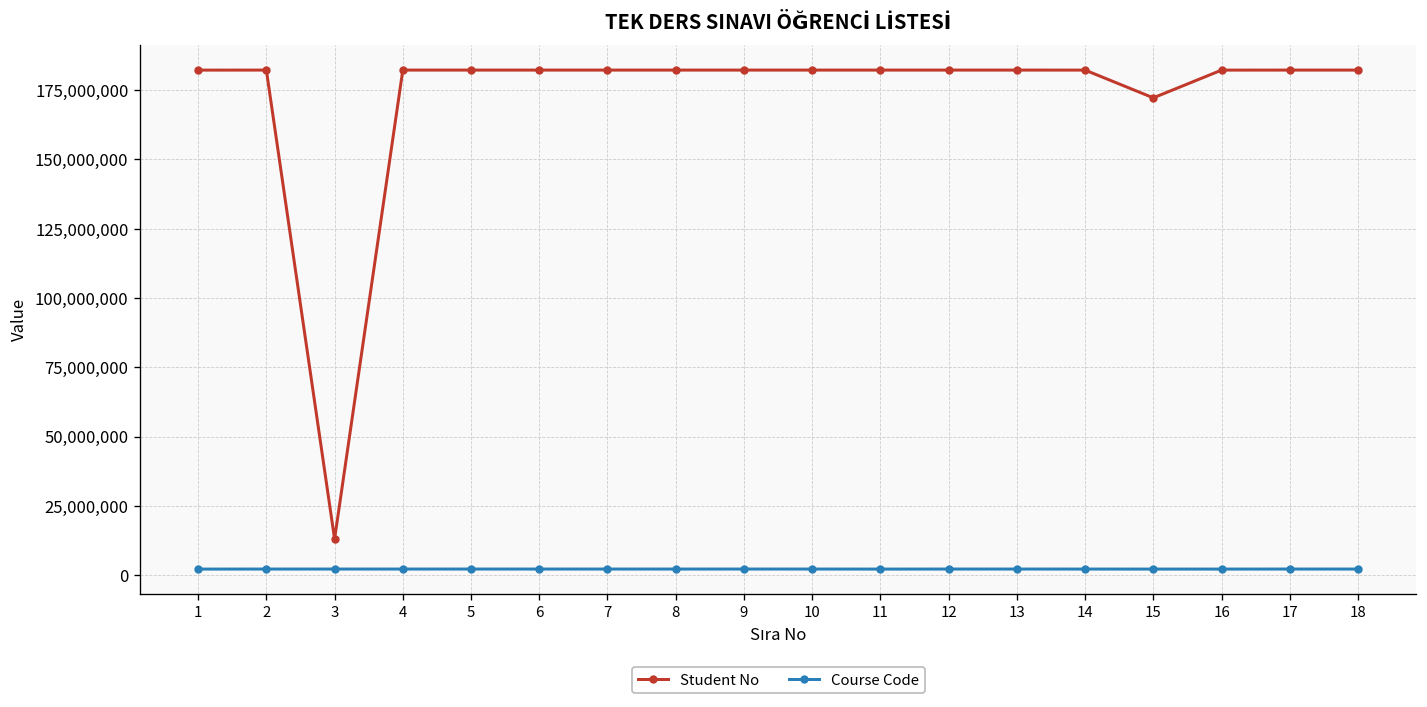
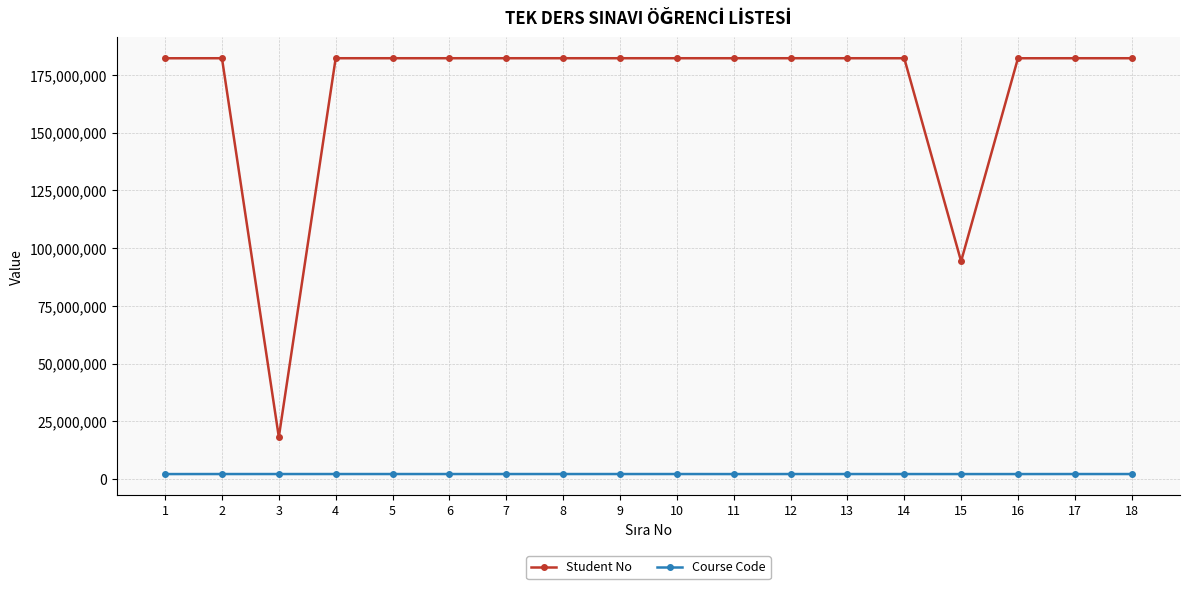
  {
    "Student No": {
      "1": "182,000,000",
      "2": "182,000,000",
-     "3": "13,000,000",
+     "3": "18,000,000",
      "4": "182,000,000",
      "5": "182,000,000",
      "6": "182,000,000",
      "7": "182,000,000",
      "8": "182,000,000",
      "9": "182,000,000",
      "10": "182,000,000",
      "11": "182,000,000",
      "12": "182,000,000",
      "13": "182,000,000",
      "14": "182,000,000",
-     "15": "172,000,000",
+     "15": "94,000,000",
      "16": "182,000,000",
      "17": "182,000,000",
      "18": "182,000,000"
    },
    "Course Code": {
      "1": "2,000,000",
      "2": "2,000,000",
      "3": "2,000,000",
      "4": "2,000,000",
      "5": "2,000,000",
      "6": "2,000,000",
      "7": "2,000,000",
      "8": "2,000,000",
      "9": "2,000,000",
      "10": "2,000,000",
      "11": "2,000,000",
      "12": "2,000,000",
      "13": "2,000,000",
      "14": "2,000,000",
      "15": "2,000,000",
      "16": "2,000,000",
      "17": "2,000,000",
      "18": "2,000,000"
    }
  }
